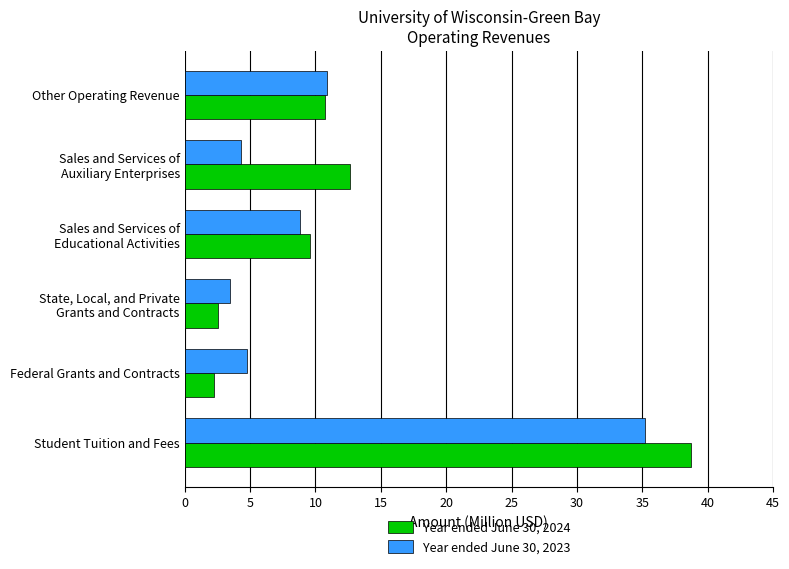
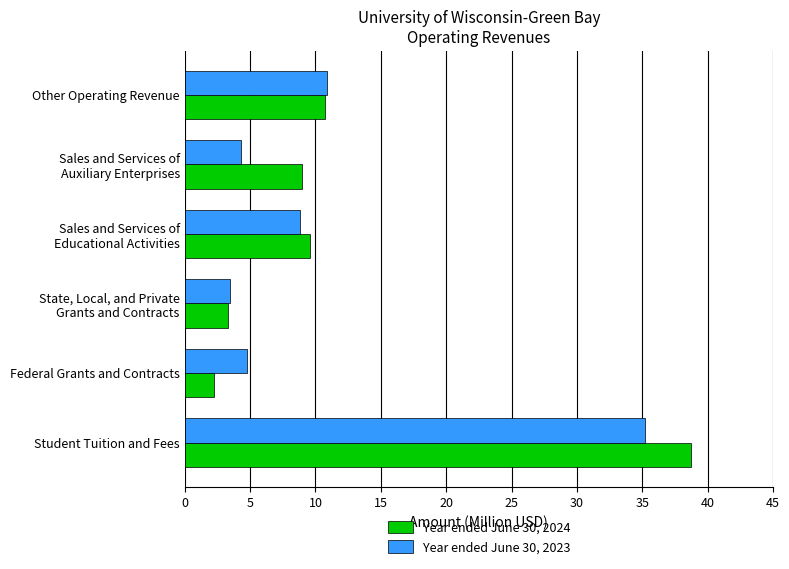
  {
    "Year ended June 30, 2024": {
      "Other Operating Revenue": 10.7,
-     "Sales and Services of Auxiliary Enterprises": 12.7,
+     "Sales and Services of Auxiliary Enterprises": 9.0,
      "Sales and Services of Educational Activities": 9.6,
-     "State, Local, and Private Grants and Contracts": 2.5,
+     "State, Local, and Private Grants and Contracts": 3.3,
      "Federal Grants and Contracts": 2.2,
      "Student Tuition and Fees": 38.7
    },
    "Year ended June 30, 2023": {
      "Other Operating Revenue": 10.9,
      "Sales and Services of Auxiliary Enterprises": 4.3,
      "Sales and Services of Educational Activities": 8.8,
      "State, Local, and Private Grants and Contracts": 3.5,
      "Federal Grants and Contracts": 4.8,
      "Student Tuition and Fees": 35.2
    }
  }
